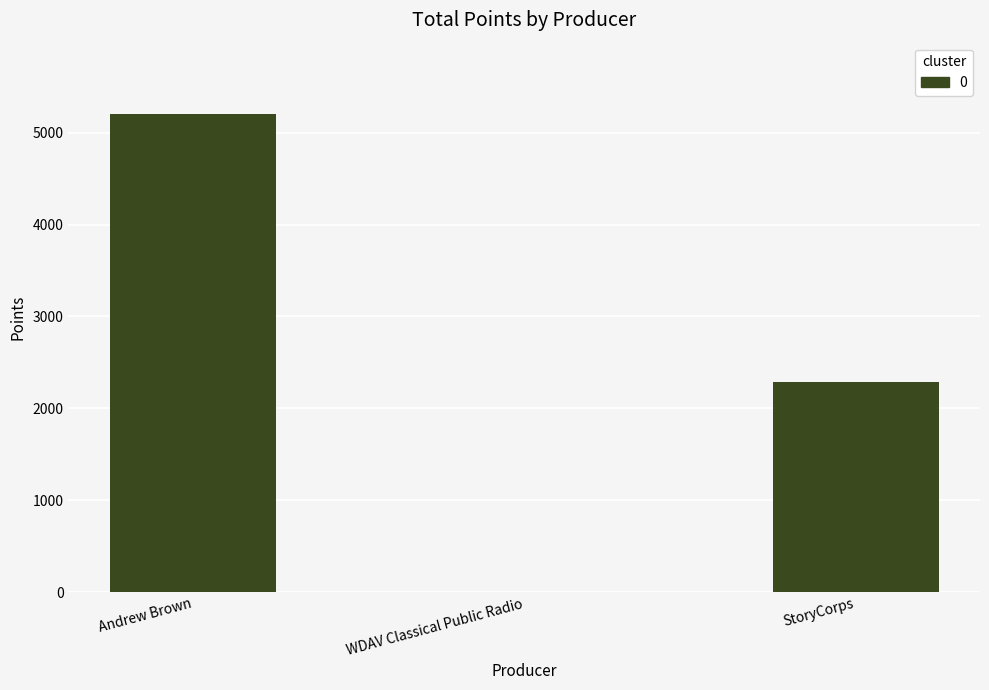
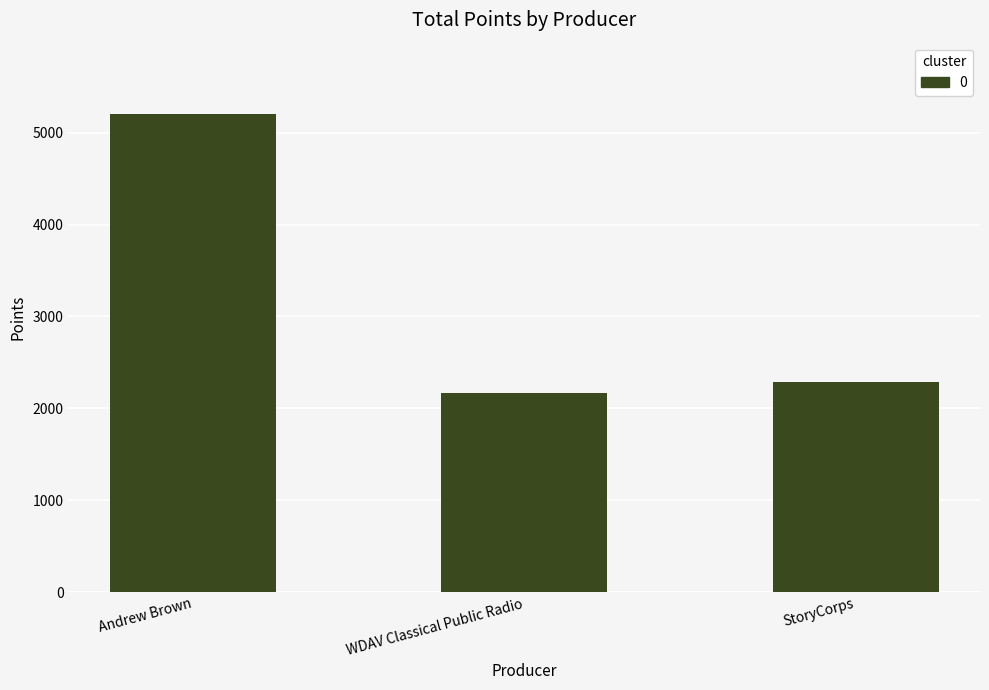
  {
    "Andrew Brown": 5200,
-   "WDAV Classical Public Radio": 0,
+   "WDAV Classical Public Radio": 2200,
    "StoryCorps": 2300
  }
